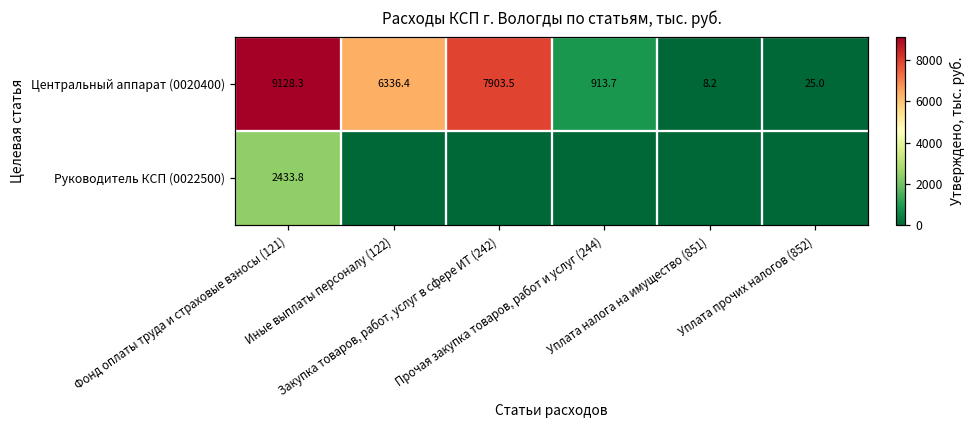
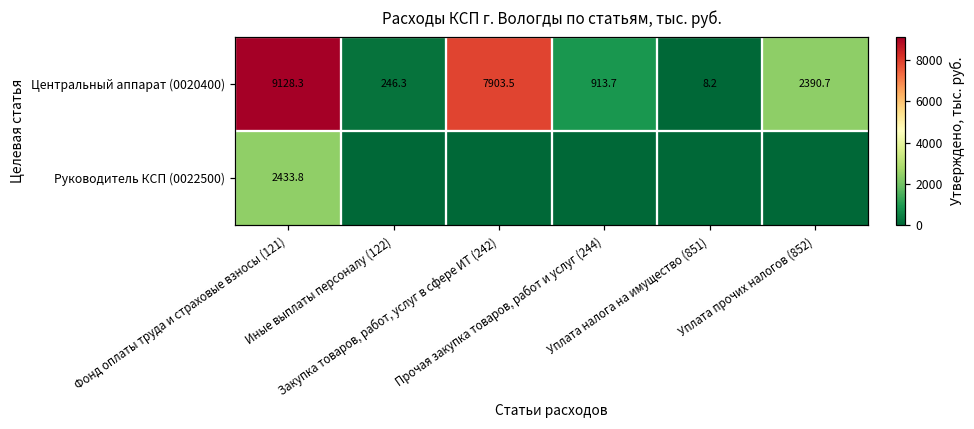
  {
    "Центральный аппарат (0020400)": {
      "Фонд оплаты труда и страховые взносы (121)": 9128.3,
-     "Иные выплаты персоналу (122)": 6336.4,
+     "Иные выплаты персоналу (122)": 246.3,
      "Закупка товаров, работ, услуг в сфере ИТ (242)": 7903.5,
      "Прочая закупка товаров, работ и услуг (244)": 913.7,
      "Уплата налога на имущество (851)": 8.2,
-     "Уплата прочих налогов (852)": 25.0
+     "Уплата прочих налогов (852)": 2390.7
    },
    "Руководитель КСП (0022500)": {
      "Фонд оплаты труда и страховые взносы (121)": 2433.8
    }
  }
